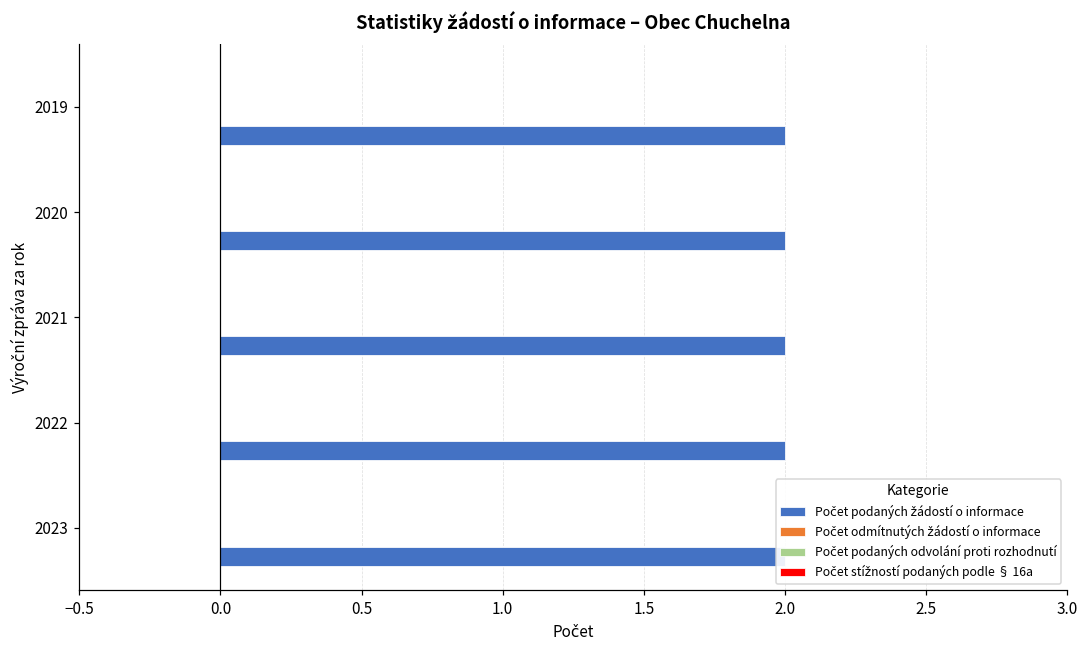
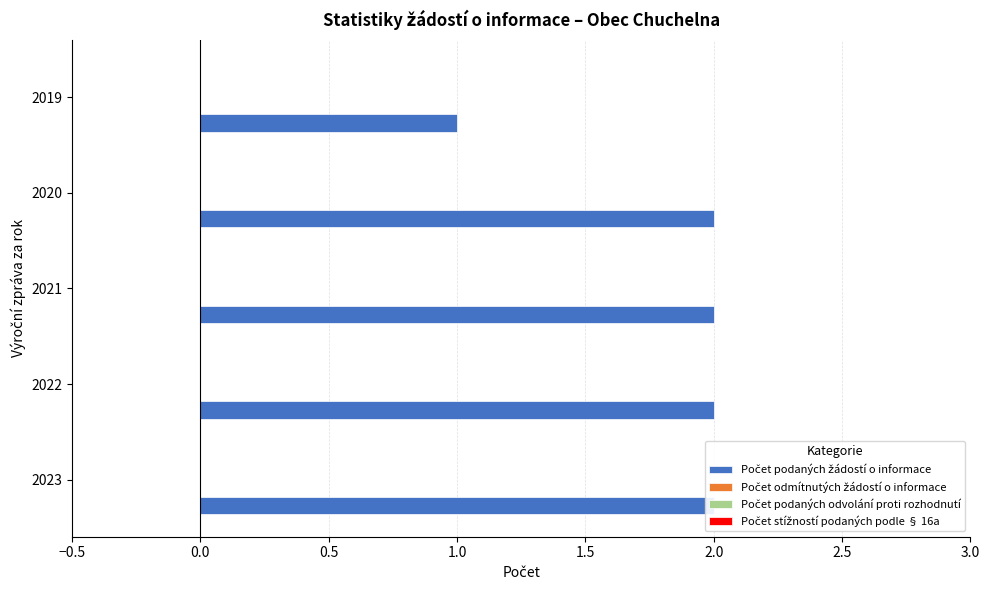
  {
    "Počet podaných žádostí o informace": {
-     "2019": 2,
+     "2019": 1,
      "2020": 2,
      "2021": 2,
      "2022": 2
    },
    "Počet odmítnutých žádostí o informace": {
      "2019": 0,
      "2020": 0,
      "2021": 0,
      "2022": 0,
      "2023": 0
    },
    "Počet podaných odvolání proti rozhodnutí": {
      "2019": 0,
      "2020": 0,
      "2021": 0,
      "2022": 0,
      "2023": 0
    },
    "Počet stížností podaných podle § 16a": {
      "2019": 0,
      "2020": 0,
      "2021": 0,
      "2022": 0,
      "2023": 0
    }
  }
